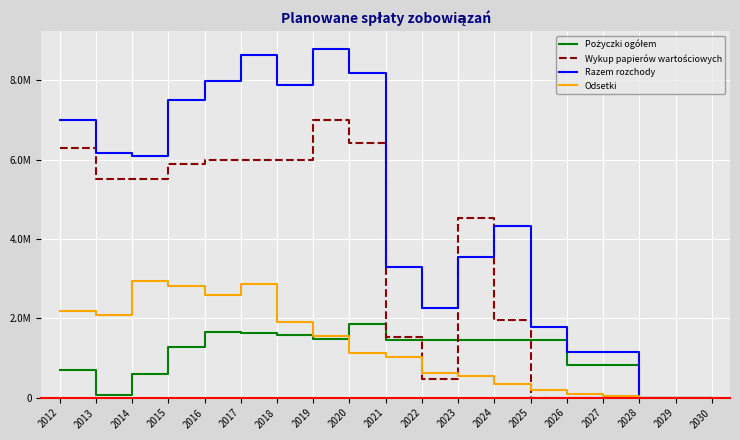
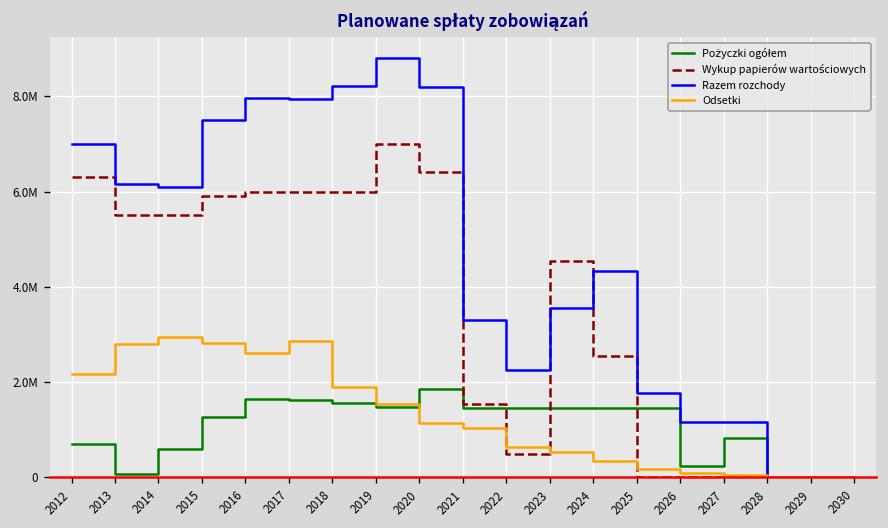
  {
    "Pożyczki ogółem": {
      "2012": 700000,
      "2013": 100000,
      "2014": 600000,
      "2015": 1300000,
      "2016": 1600000,
      "2017": 1600000,
      "2018": 1600000,
      "2019": 1500000,
      "2020": 1900000,
      "2021": 1500000,
      "2022": 1500000,
      "2023": 1500000,
      "2024": 1500000,
      "2025": 1500000,
-     "2026": 800000,
+     "2026": 200000,
      "2027": 800000
    },
    "Wykup papierów wartościowych": {
      "2012": 6300000,
      "2013": 5500000,
      "2014": 5500000,
      "2015": 5900000,
      "2016": 6000000,
      "2017": 6000000,
      "2018": 6000000,
      "2019": 7000000,
      "2020": 6400000,
      "2021": 1500000,
      "2022": 500000,
      "2023": 4500000,
-     "2024": 2000000,
+     "2024": 2600000,
      "2025": 0,
      "2026": 0
    },
    "Razem rozchody": {
      "2012": 7000000,
      "2013": 6200000,
      "2014": 6100000,
      "2015": 7500000,
      "2016": 8000000,
-     "2017": 8600000,
-     "2018": 7900000,
+     "2017": 7900000,
+     "2018": 8200000,
      "2019": 8800000,
      "2020": 8200000,
      "2021": 3300000,
      "2022": 2300000,
      "2023": 3600000,
      "2024": 4300000,
      "2025": 1800000,
      "2026": 1200000,
      "2027": 1200000
    },
    "Odsetki": {
      "2012": 2200000,
-     "2013": 2100000,
+     "2013": 2800000,
      "2014": 2900000,
      "2015": 2800000,
      "2016": 2600000,
      "2017": 2900000,
      "2018": 1900000,
      "2019": 1500000,
      "2020": 1100000,
      "2021": 1000000,
      "2022": 600000,
      "2023": 500000,
      "2024": 300000,
      "2025": 200000,
      "2026": 100000
    }
  }
